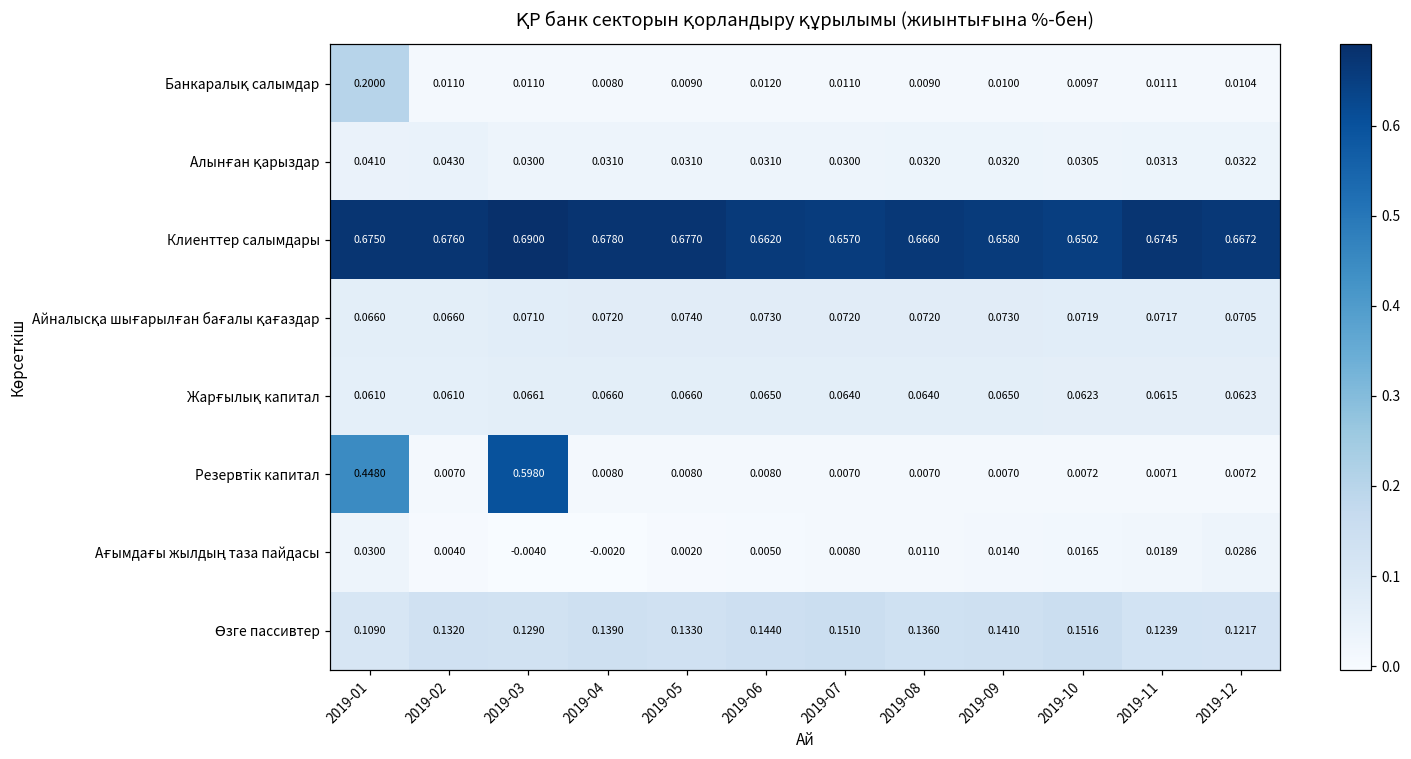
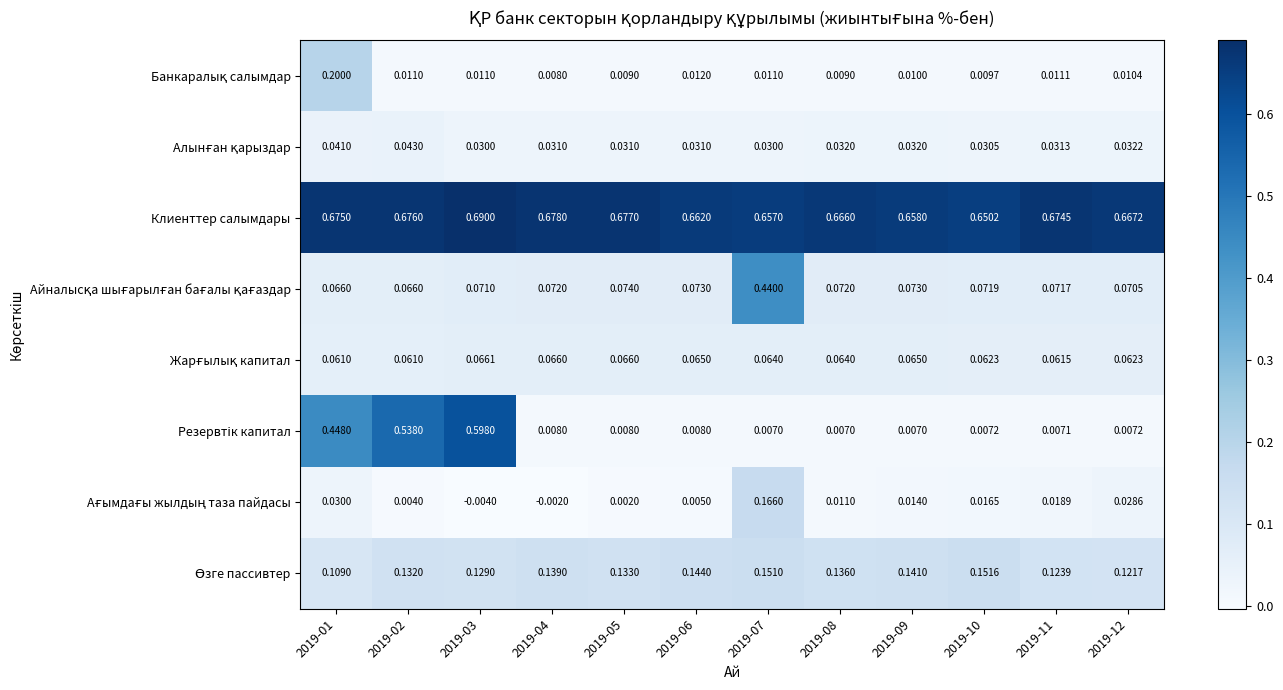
  {
    "Банкаралық салымдар": {
      "2019-01": 0.2000,
      "2019-02": 0.0110,
      "2019-03": 0.0110,
      "2019-04": 0.0080,
      "2019-05": 0.0090,
      "2019-06": 0.0120,
      "2019-07": 0.0110,
      "2019-08": 0.0090,
      "2019-09": 0.0100,
      "2019-10": 0.0097,
      "2019-11": 0.0111,
      "2019-12": 0.0104
    },
    "Алынған қарыздар": {
      "2019-01": 0.0410,
      "2019-02": 0.0430,
      "2019-03": 0.0300,
      "2019-04": 0.0310,
      "2019-05": 0.0310,
      "2019-06": 0.0310,
      "2019-07": 0.0300,
      "2019-08": 0.0320,
      "2019-09": 0.0320,
      "2019-10": 0.0305,
      "2019-11": 0.0313,
      "2019-12": 0.0322
    },
    "Клиенттер салымдары": {
      "2019-01": 0.6750,
      "2019-02": 0.6760,
      "2019-03": 0.6900,
      "2019-04": 0.6780,
      "2019-05": 0.6770,
      "2019-06": 0.6620,
      "2019-07": 0.6570,
      "2019-08": 0.6660,
      "2019-09": 0.6580,
      "2019-10": 0.6502,
      "2019-11": 0.6745,
      "2019-12": 0.6672
    },
    "Айналысқа шығарылған бағалы қағаздар": {
      "2019-01": 0.0660,
      "2019-02": 0.0660,
      "2019-03": 0.0710,
      "2019-04": 0.0720,
      "2019-05": 0.0740,
      "2019-06": 0.0730,
-     "2019-07": 0.0720,
+     "2019-07": 0.4400,
      "2019-08": 0.0720,
      "2019-09": 0.0730,
      "2019-10": 0.0719,
      "2019-11": 0.0717,
      "2019-12": 0.0705
    },
    "Жарғылық капитал": {
      "2019-01": 0.0610,
      "2019-02": 0.0610,
      "2019-03": 0.0661,
      "2019-04": 0.0660,
      "2019-05": 0.0660,
      "2019-06": 0.0650,
      "2019-07": 0.0640,
      "2019-08": 0.0640,
      "2019-09": 0.0650,
      "2019-10": 0.0623,
      "2019-11": 0.0615,
      "2019-12": 0.0623
    },
    "Резервтік капитал": {
      "2019-01": 0.4480,
-     "2019-02": 0.0070,
+     "2019-02": 0.5380,
      "2019-03": 0.5980,
      "2019-04": 0.0080,
      "2019-05": 0.0080,
      "2019-06": 0.0080,
      "2019-07": 0.0070,
      "2019-08": 0.0070,
      "2019-09": 0.0070,
      "2019-10": 0.0072,
      "2019-11": 0.0071,
      "2019-12": 0.0072
    },
    "Ағымдағы жылдың таза пайдасы": {
      "2019-01": 0.0300,
      "2019-02": 0.0040,
      "2019-03": -0.0040,
      "2019-04": -0.0020,
      "2019-05": 0.0020,
      "2019-06": 0.0050,
-     "2019-07": 0.0080,
+     "2019-07": 0.1660,
      "2019-08": 0.0110,
      "2019-09": 0.0140,
      "2019-10": 0.0165,
      "2019-11": 0.0189,
      "2019-12": 0.0286
    },
    "Өзге пассивтер": {
      "2019-01": 0.1090,
      "2019-02": 0.1320,
      "2019-03": 0.1290,
      "2019-04": 0.1390,
      "2019-05": 0.1330,
      "2019-06": 0.1440,
      "2019-07": 0.1510,
      "2019-08": 0.1360,
      "2019-09": 0.1410,
      "2019-10": 0.1516,
      "2019-11": 0.1239,
      "2019-12": 0.1217
    }
  }
